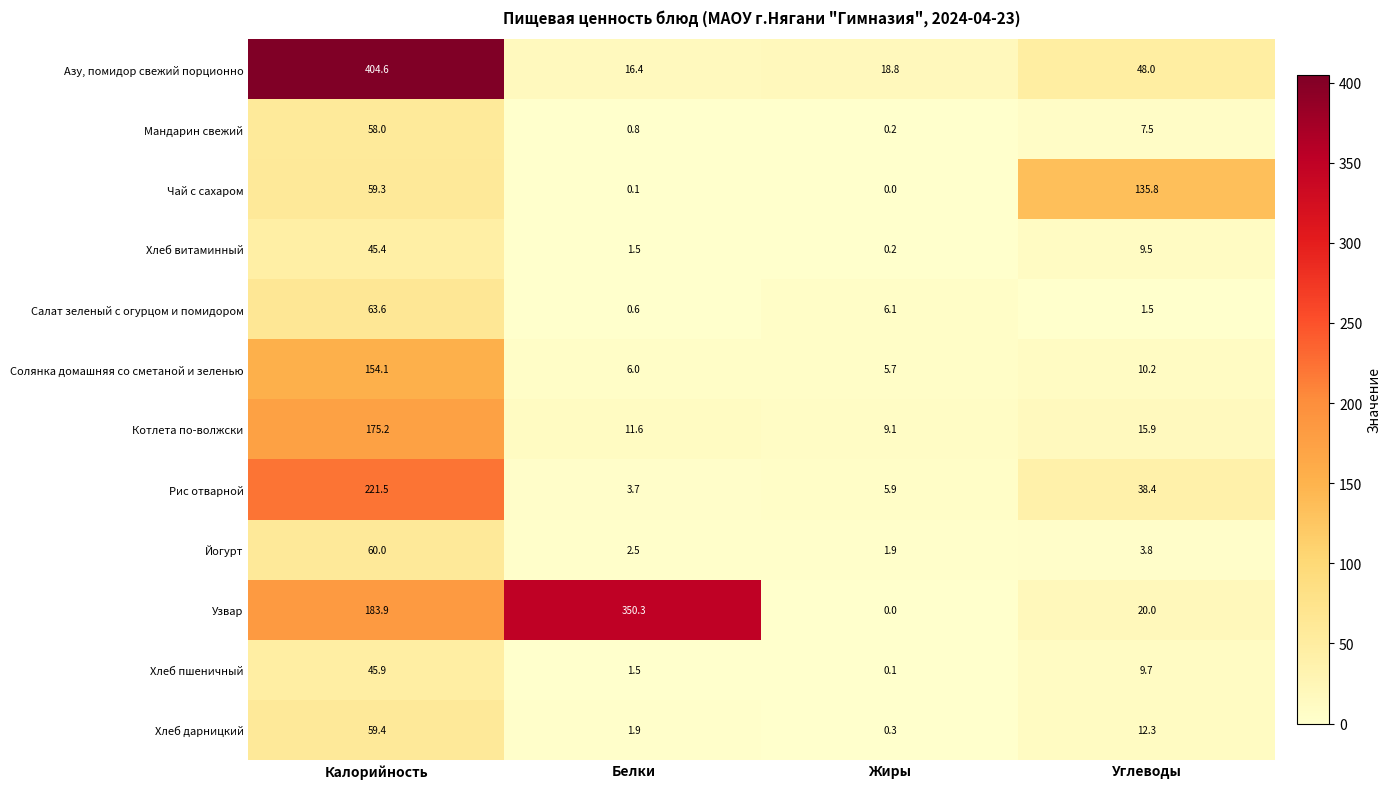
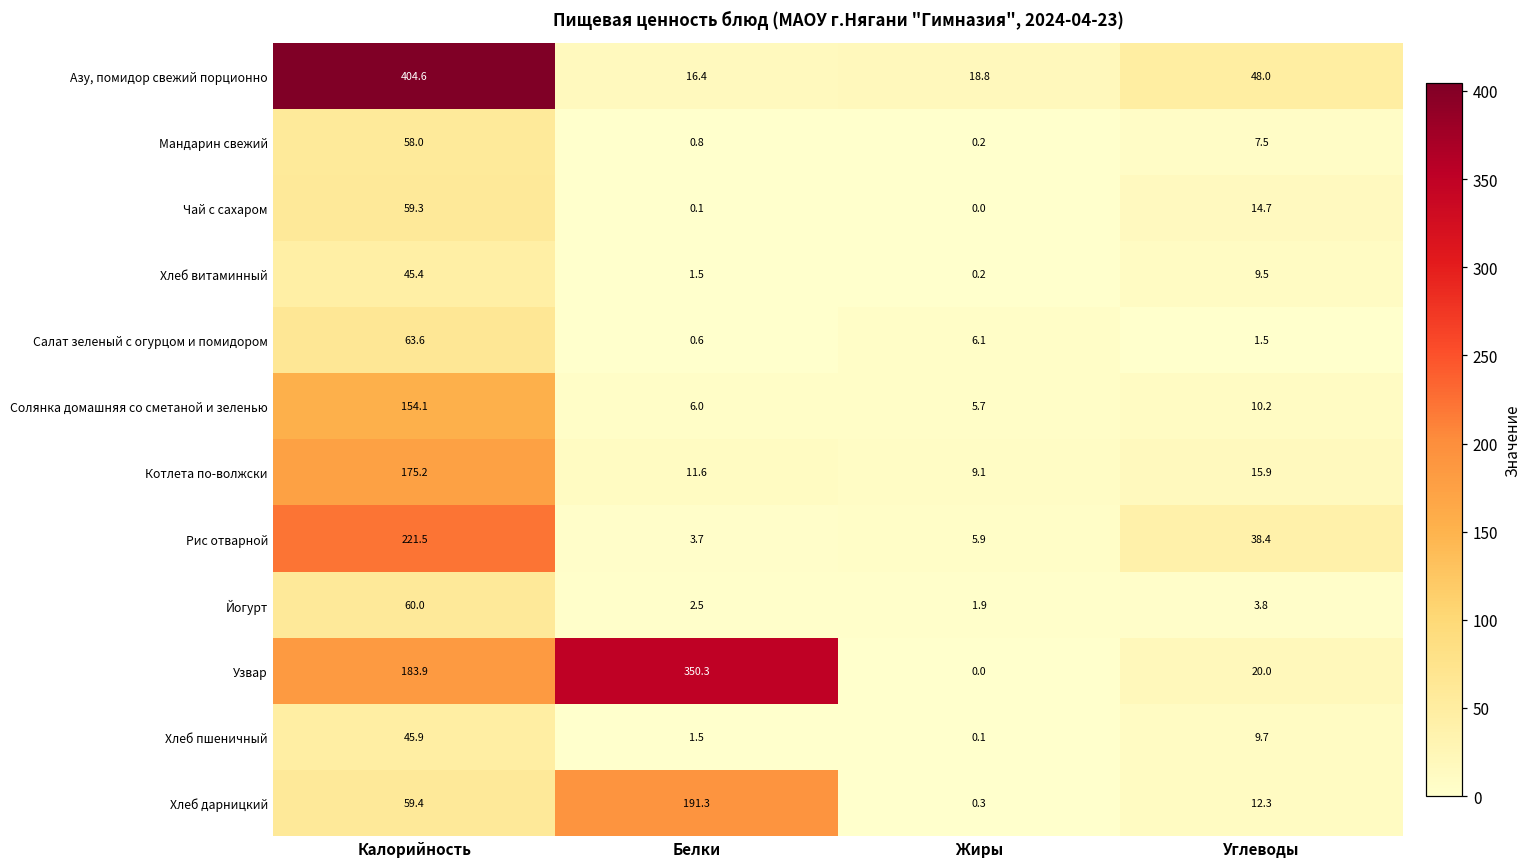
  {
    "Азу, помидор свежий порционно": {
      "Калорийность": 404.6,
      "Белки": 16.4,
      "Жиры": 18.8,
      "Углеводы": 48.0
    },
    "Мандарин свежий": {
      "Калорийность": 58.0,
      "Белки": 0.8,
      "Жиры": 0.2,
      "Углеводы": 7.5
    },
    "Чай с сахаром": {
      "Калорийность": 59.3,
      "Белки": 0.1,
      "Жиры": 0.0,
-     "Углеводы": 135.8
+     "Углеводы": 14.7
    },
    "Хлеб витаминный": {
      "Калорийность": 45.4,
      "Белки": 1.5,
      "Жиры": 0.2,
      "Углеводы": 9.5
    },
    "Салат зеленый с огурцом и помидором": {
      "Калорийность": 63.6,
      "Белки": 0.6,
      "Жиры": 6.1,
      "Углеводы": 1.5
    },
    "Солянка домашняя со сметаной и зеленью": {
      "Калорийность": 154.1,
      "Белки": 6.0,
      "Жиры": 5.7,
      "Углеводы": 10.2
    },
    "Котлета по-волжски": {
      "Калорийность": 175.2,
      "Белки": 11.6,
      "Жиры": 9.1,
      "Углеводы": 15.9
    },
    "Рис отварной": {
      "Калорийность": 221.5,
      "Белки": 3.7,
      "Жиры": 5.9,
      "Углеводы": 38.4
    },
    "Йогурт": {
      "Калорийность": 60.0,
      "Белки": 2.5,
      "Жиры": 1.9,
      "Углеводы": 3.8
    },
    "Узвар": {
      "Калорийность": 183.9,
      "Белки": 350.3,
      "Жиры": 0.0,
      "Углеводы": 20.0
    },
    "Хлеб пшеничный": {
      "Калорийность": 45.9,
      "Белки": 1.5,
      "Жиры": 0.1,
      "Углеводы": 9.7
    },
    "Хлеб дарницкий": {
      "Калорийность": 59.4,
-     "Белки": 1.9,
+     "Белки": 191.3,
      "Жиры": 0.3,
      "Углеводы": 12.3
    }
  }
